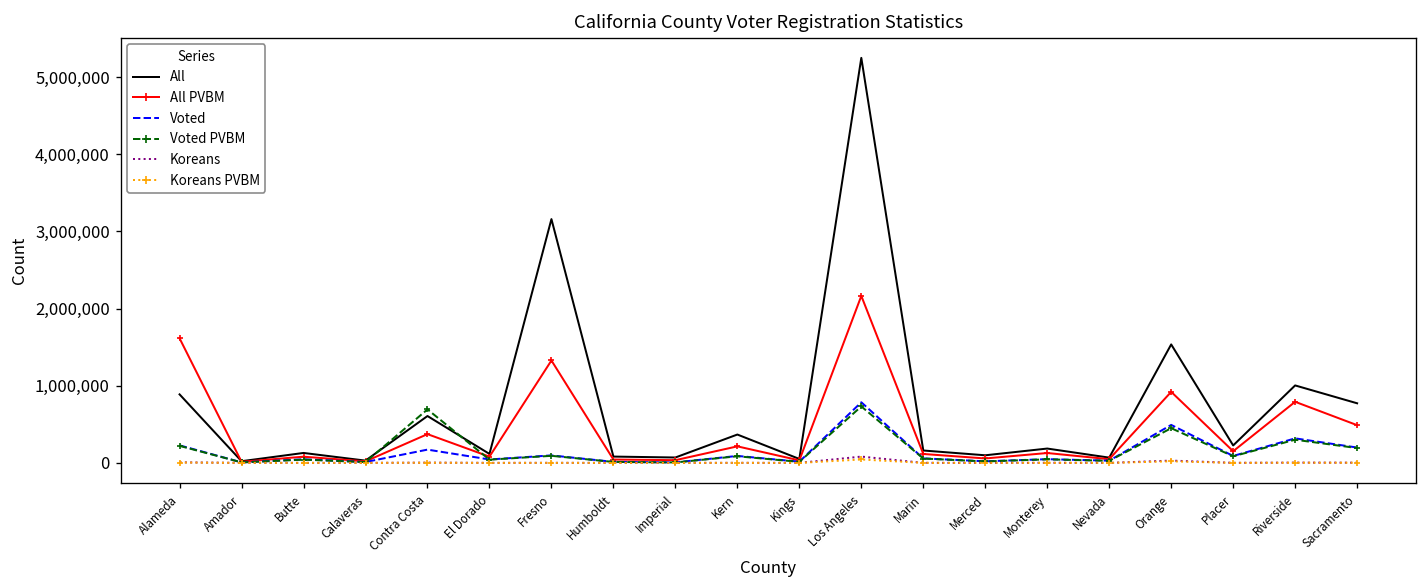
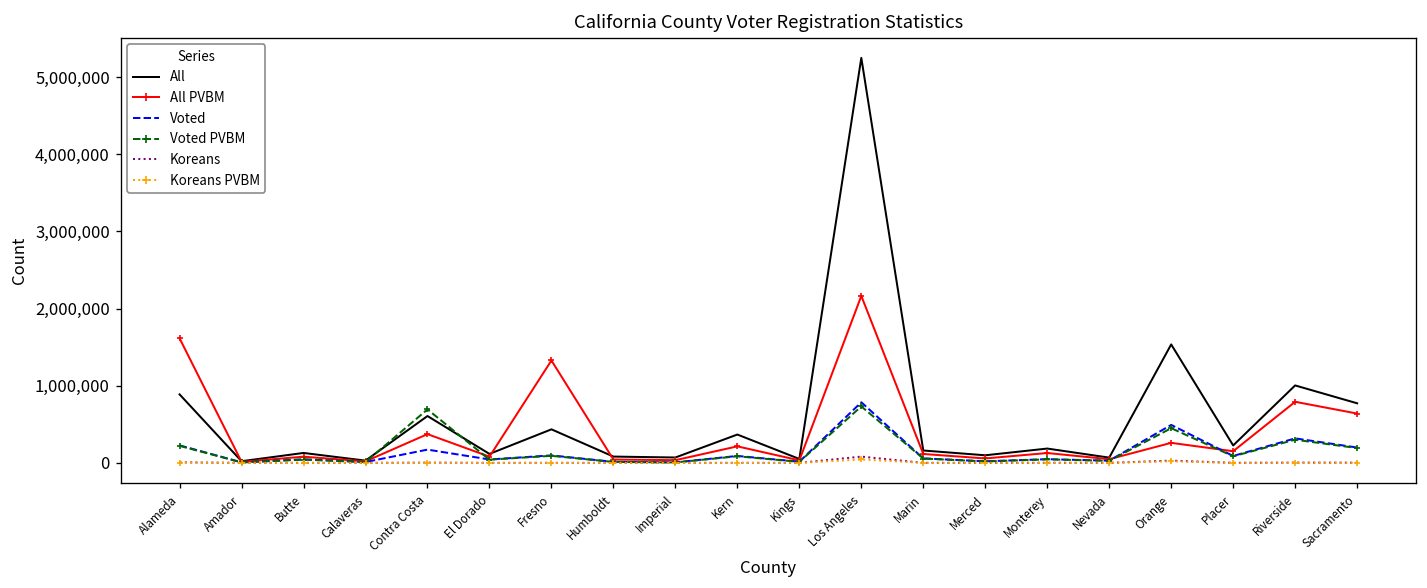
  {
    "All": {
      "Alameda": "900,000",
      "Butte": "100,000",
      "Contra Costa": "600,000",
-     "Fresno": "3,200,000",
+     "Fresno": "400,000",
      "Kern": "400,000",
      "Los Angeles": "5,300,000",
      "Marin": "200,000",
      "Merced": "100,000",
      "Monterey": "200,000",
      "Orange": "1,500,000",
      "Placer": "200,000",
      "Riverside": "1,000,000",
      "Sacramento": "800,000"
    },
    "All PVBM": {
      "Alameda": "1,600,000",
      "Contra Costa": "400,000",
      "Fresno": "1,300,000",
      "Kern": "200,000",
      "Los Angeles": "2,200,000",
      "Marin": "100,000",
      "Monterey": "100,000",
-     "Orange": "900,000",
+     "Orange": "300,000",
      "Placer": "200,000",
      "Riverside": "800,000",
-     "Sacramento": "500,000"
+     "Sacramento": "600,000"
    },
    "Voted": {
      "Contra Costa": "200,000",
      "Los Angeles": "800,000",
      "Orange": "500,000"
    },
    "Voted PVBM": {
      "Contra Costa": "700,000",
      "Los Angeles": "700,000",
      "Orange": "400,000"
    }
  }
